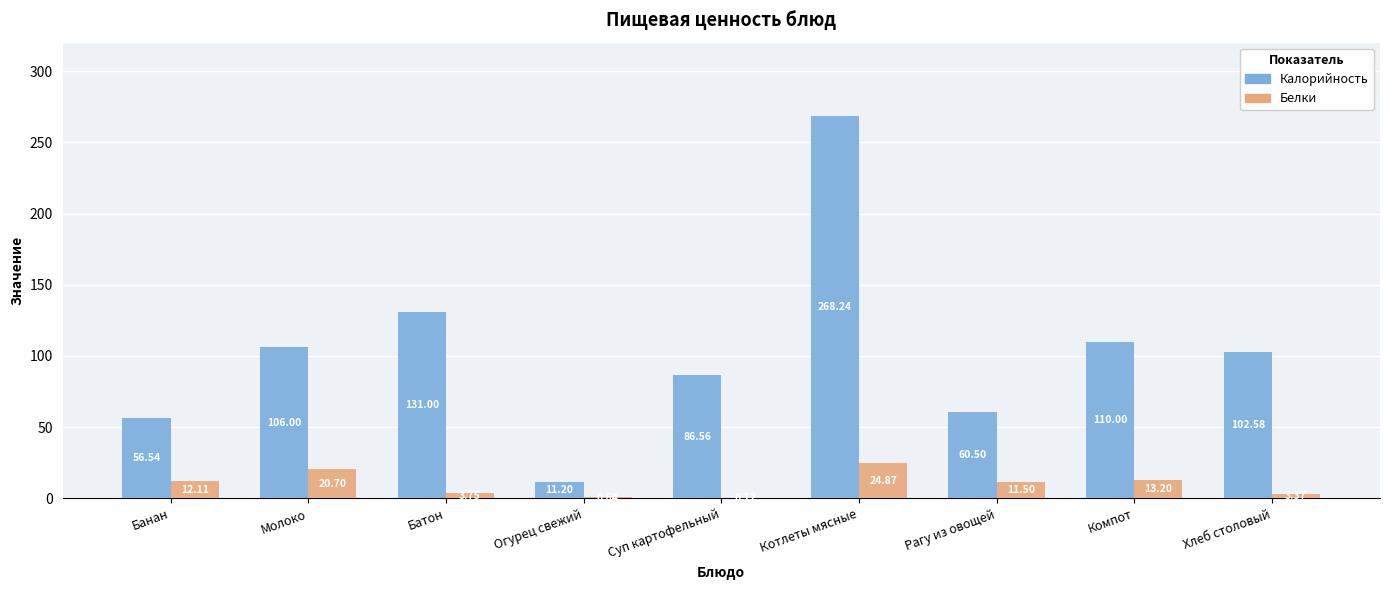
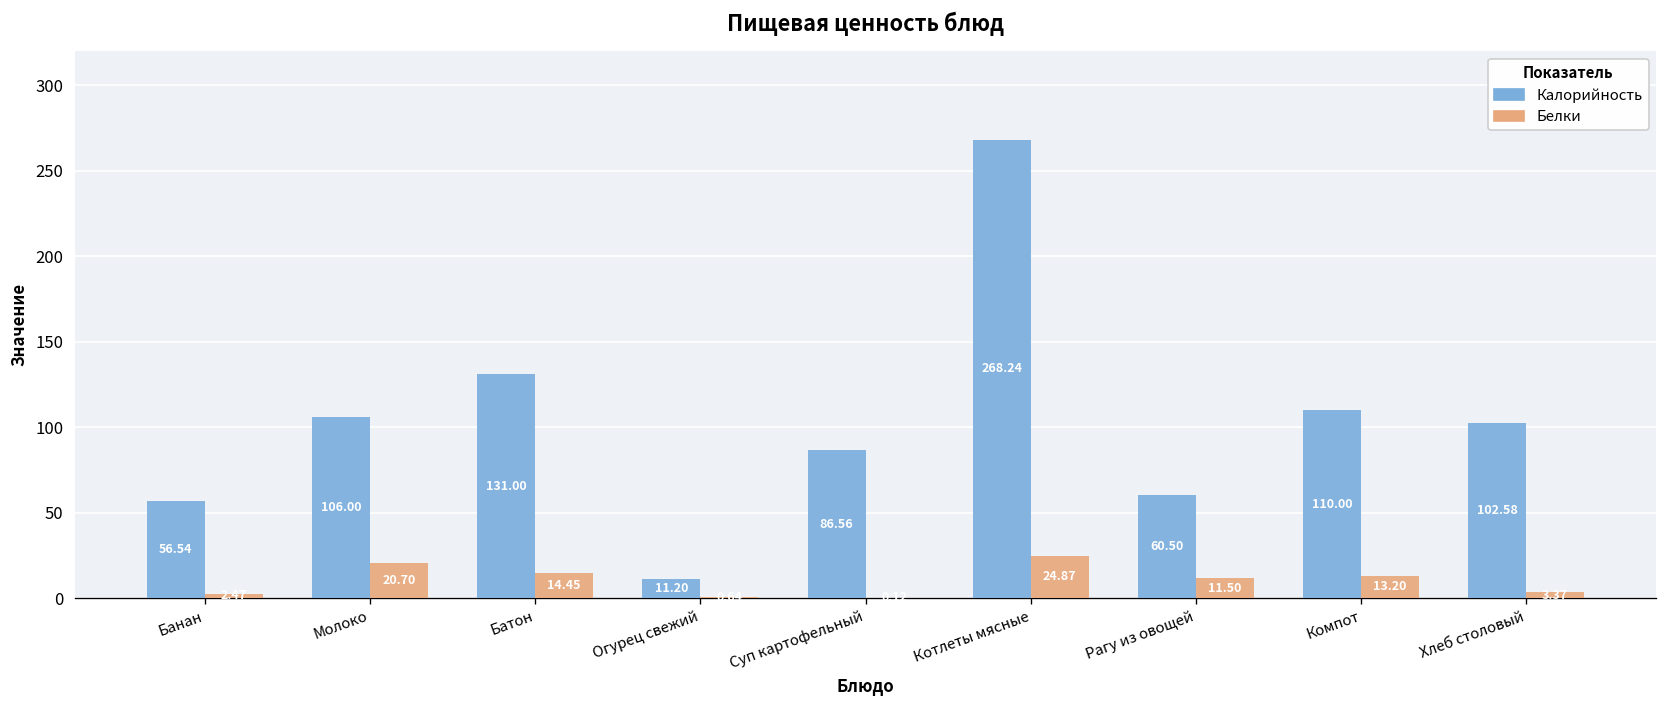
  {
    "Калорийность": {
      "Банан": 56.54,
      "Молоко": 106.00,
      "Батон": 131.00,
      "Огурец свежий": 11.20,
      "Суп картофельный": 86.56,
      "Котлеты мясные": 268.24,
      "Рагу из овощей": 60.50,
      "Компот": 110.00,
      "Хлеб столовый": 102.58
    },
    "Белки": {
-     "Банан": 12,
-     "Батон": 4,
+     "Банан": 2,
+     "Батон": 14,
      "Хлеб столовый": 3
    }
  }
